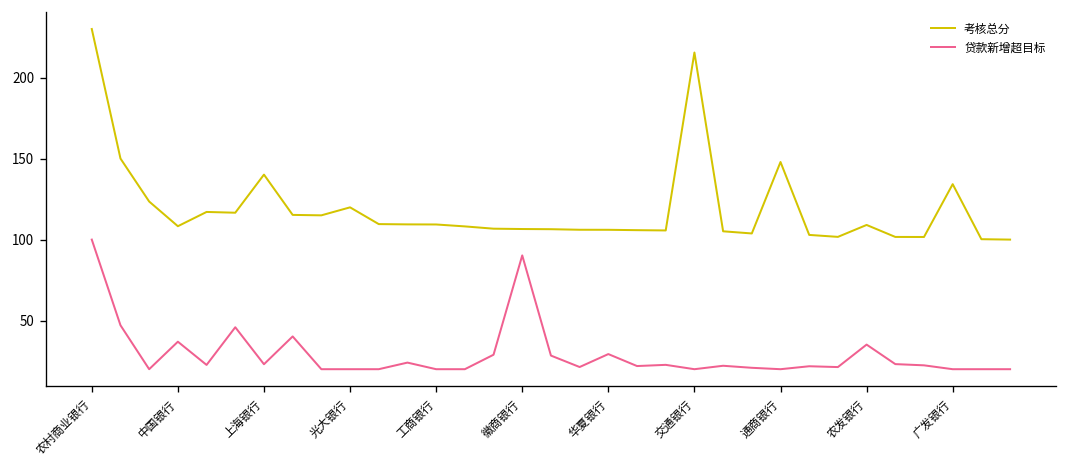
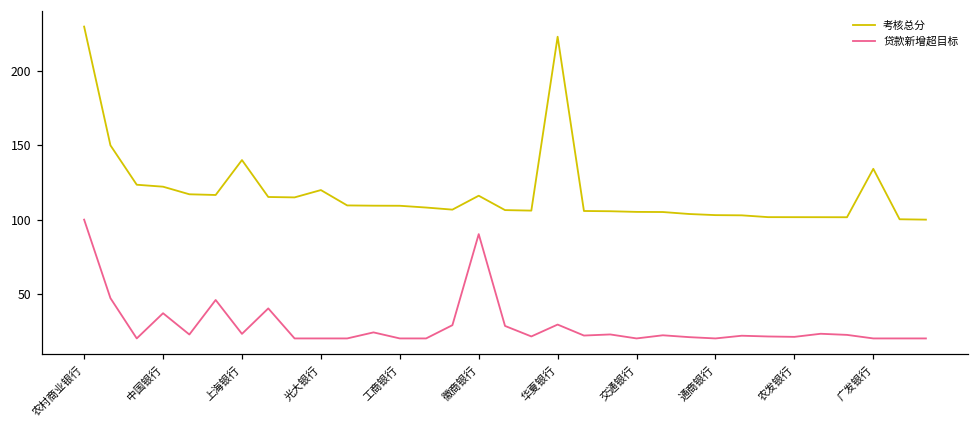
  {
    "考核总分": {
      "农村商业银行": 230,
-     "中国银行": 108,
+     "中国银行": 122,
      "上海银行": 140,
      "光大银行": 120,
      "工商银行": 109,
-     "徽商银行": 107,
-     "华夏银行": 106,
-     "交通银行": 215,
-     "通商银行": 148,
-     "农发银行": 109,
+     "徽商银行": 116,
+     "华夏银行": 223,
+     "交通银行": 105,
+     "通商银行": 103,
+     "农发银行": 102,
      "广发银行": 134
    },
    "贷款新增超目标": {
      "农村商业银行": 100,
      "中国银行": 37,
      "上海银行": 23,
      "光大银行": 20,
      "工商银行": 20,
      "徽商银行": 90,
      "华夏银行": 29,
      "交通银行": 20,
      "通商银行": 20,
-     "农发银行": 35,
+     "农发银行": 21,
      "广发银行": 20
    }
  }
